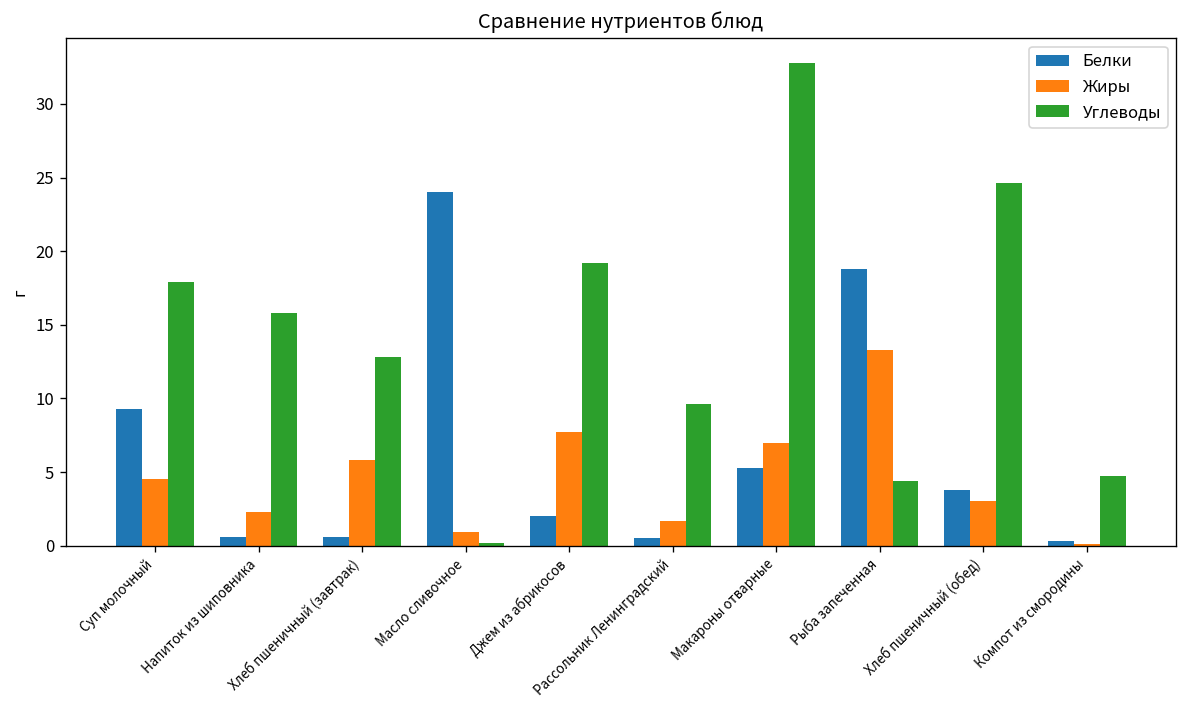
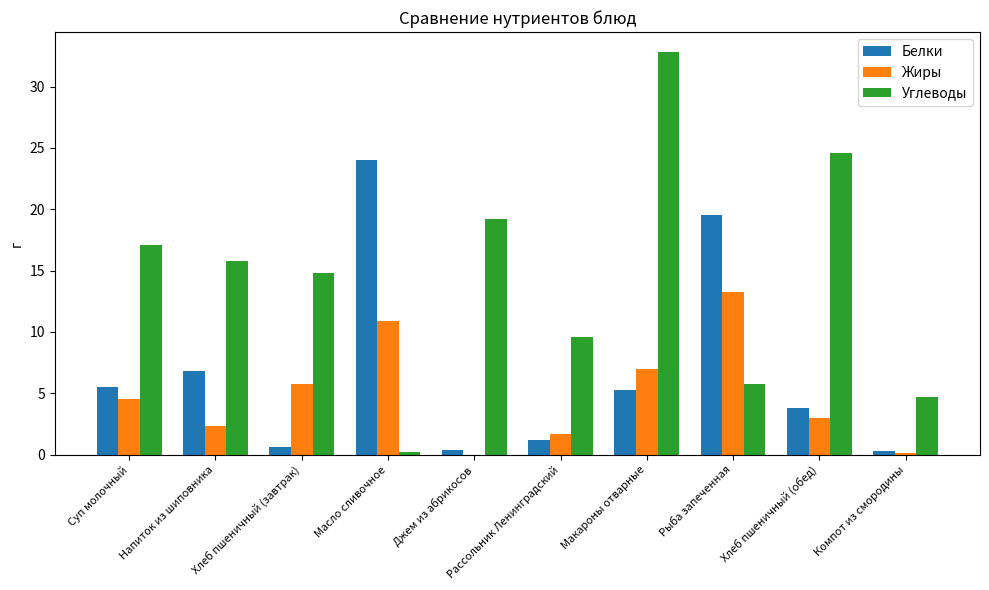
  {
    "Белки": {
-     "Суп молочный": 9.3,
-     "Напиток из шиповника": 0.6,
+     "Суп молочный": 5.5,
+     "Напиток из шиповника": 6.8,
      "Хлеб пшеничный (завтрак)": 0.6,
      "Масло сливочное": 24.0,
-     "Джем из абрикосов": 2.0,
-     "Рассольник Ленинградский": 0.5,
+     "Джем из абрикосов": 0.4,
+     "Рассольник Ленинградский": 1.2,
      "Макароны отварные": 5.3,
-     "Рыба запеченная": 18.8,
+     "Рыба запеченная": 19.5,
      "Хлеб пшеничный (обед)": 3.8,
      "Компот из смородины": 0.3
    },
    "Жиры": {
      "Суп молочный": 4.5,
      "Напиток из шиповника": 2.3,
      "Хлеб пшеничный (завтрак)": 5.8,
-     "Масло сливочное": 0.9,
-     "Джем из абрикосов": 7.7,
+     "Масло сливочное": 10.9,
+     "Джем из абрикосов": 0.0,
      "Рассольник Ленинградский": 1.7,
      "Макароны отварные": 7.0,
      "Рыба запеченная": 13.3,
      "Хлеб пшеничный (обед)": 3.0
    },
    "Углеводы": {
-     "Суп молочный": 17.9,
+     "Суп молочный": 17.1,
      "Напиток из шиповника": 15.8,
-     "Хлеб пшеничный (завтрак)": 12.8,
+     "Хлеб пшеничный (завтрак)": 14.8,
      "Джем из абрикосов": 19.2,
      "Рассольник Ленинградский": 9.6,
      "Макароны отварные": 32.8,
-     "Рыба запеченная": 4.4,
+     "Рыба запеченная": 5.8,
      "Хлеб пшеничный (обед)": 24.6,
      "Компот из смородины": 4.7
    }
  }
